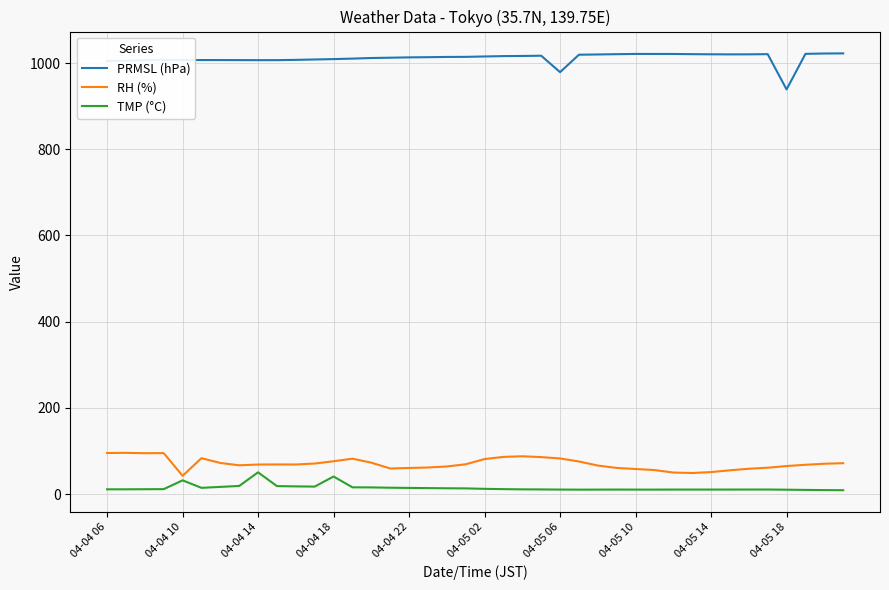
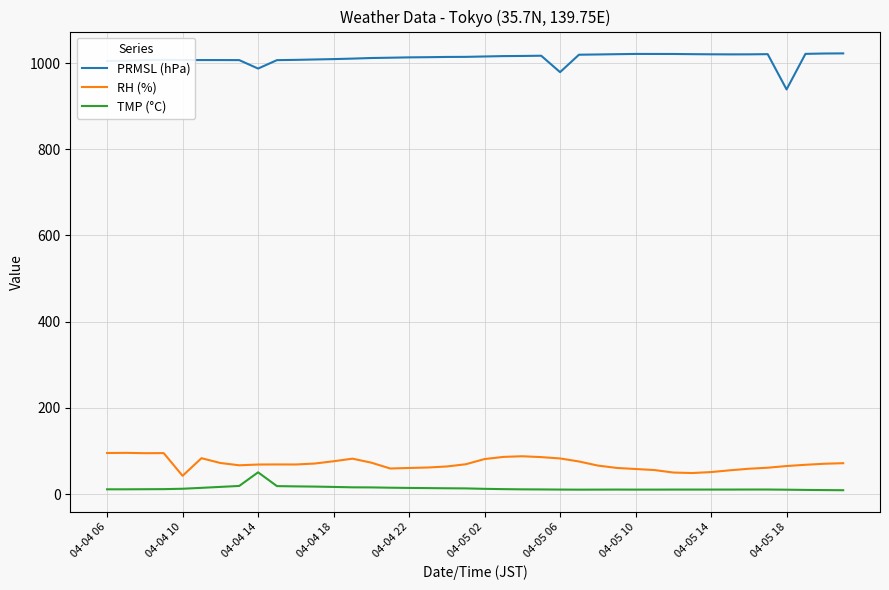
  {
    "PRMSL (hPa)": {
-     "04-04 14": 1010,
+     "04-04 14": 990,
      "04-04 18": 1010,
      "04-04 22": 1010,
      "04-05 02": 1020,
      "04-05 06": 980,
      "04-05 10": 1020,
      "04-05 14": 1020,
      "04-05 18": 940
    },
    "RH (%)": {
      "04-04 06": 100,
      "04-04 10": 40,
      "04-04 14": 70,
      "04-04 18": 80,
      "04-04 22": 60,
      "04-05 02": 80,
      "04-05 06": 80,
      "04-05 10": 60,
      "04-05 14": 50,
      "04-05 18": 70
    },
    "TMP (°C)": {
      "04-04 06": 10,
-     "04-04 10": 30,
+     "04-04 10": 10,
      "04-04 14": 50,
-     "04-04 18": 40,
+     "04-04 18": 20,
      "04-04 22": 10,
      "04-05 02": 10,
      "04-05 06": 10,
      "04-05 10": 10,
      "04-05 14": 10,
      "04-05 18": 10
    }
  }
